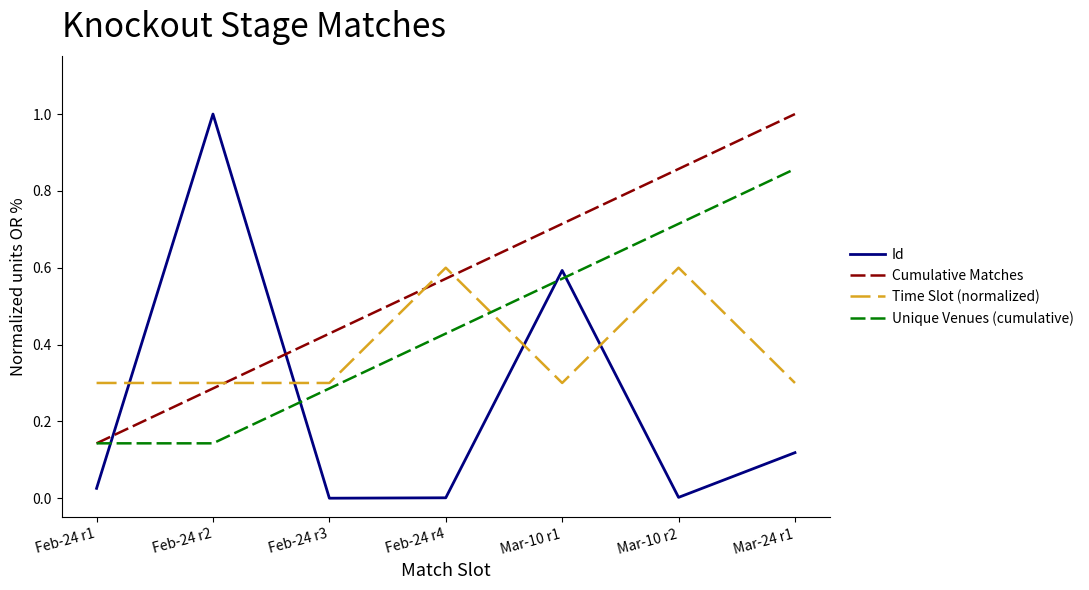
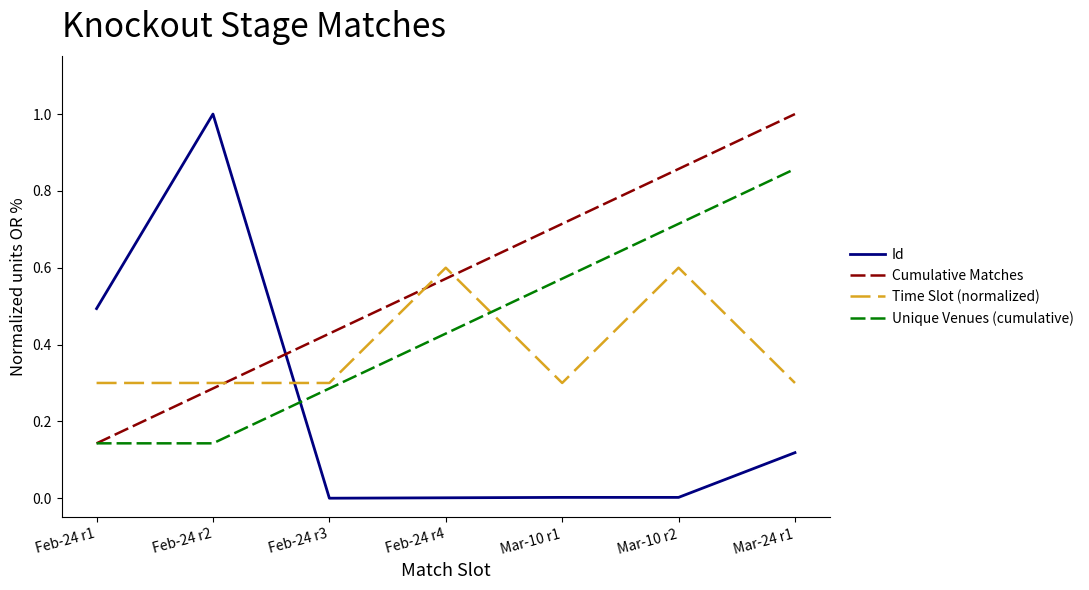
  {
    "Id": {
-     "Feb-24 r1": 0.03,
+     "Feb-24 r1": 0.49,
      "Feb-24 r2": 1.00,
      "Feb-24 r3": 0.00,
      "Feb-24 r4": 0.00,
-     "Mar-10 r1": 0.59,
+     "Mar-10 r1": 0.00,
      "Mar-10 r2": 0.00,
      "Mar-24 r1": 0.12
    },
    "Cumulative Matches": {
      "Feb-24 r2": 0.29,
      "Feb-24 r3": 0.43,
      "Feb-24 r4": 0.57,
      "Mar-10 r1": 0.71,
      "Mar-10 r2": 0.86,
      "Mar-24 r1": 1.00
    },
    "Time Slot (normalized)": {
      "Feb-24 r1": 0.30,
      "Feb-24 r2": 0.30,
      "Feb-24 r3": 0.30,
      "Feb-24 r4": 0.60,
      "Mar-10 r1": 0.30,
      "Mar-10 r2": 0.60,
      "Mar-24 r1": 0.30
    },
    "Unique Venues (cumulative)": {
      "Feb-24 r2": 0.14,
      "Feb-24 r3": 0.29,
      "Feb-24 r4": 0.43,
      "Mar-10 r1": 0.57,
      "Mar-10 r2": 0.71,
      "Mar-24 r1": 0.86
    }
  }
